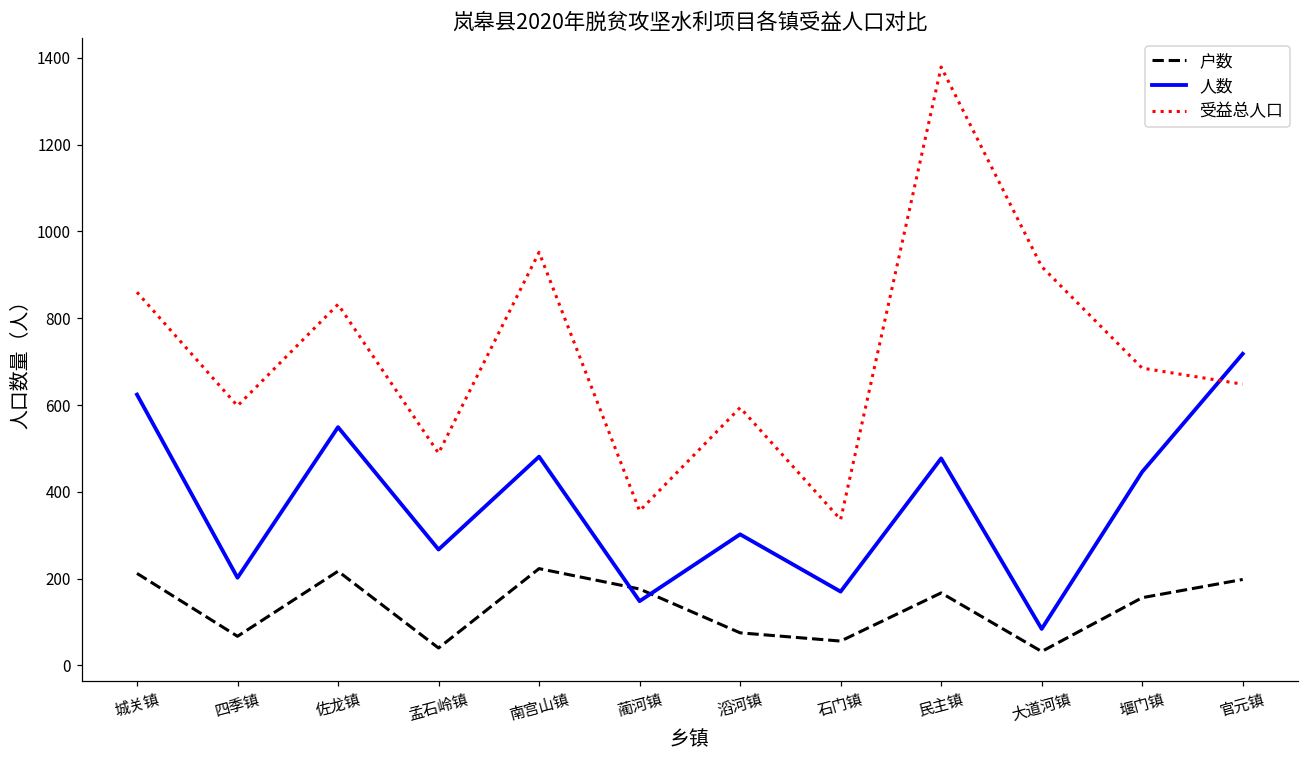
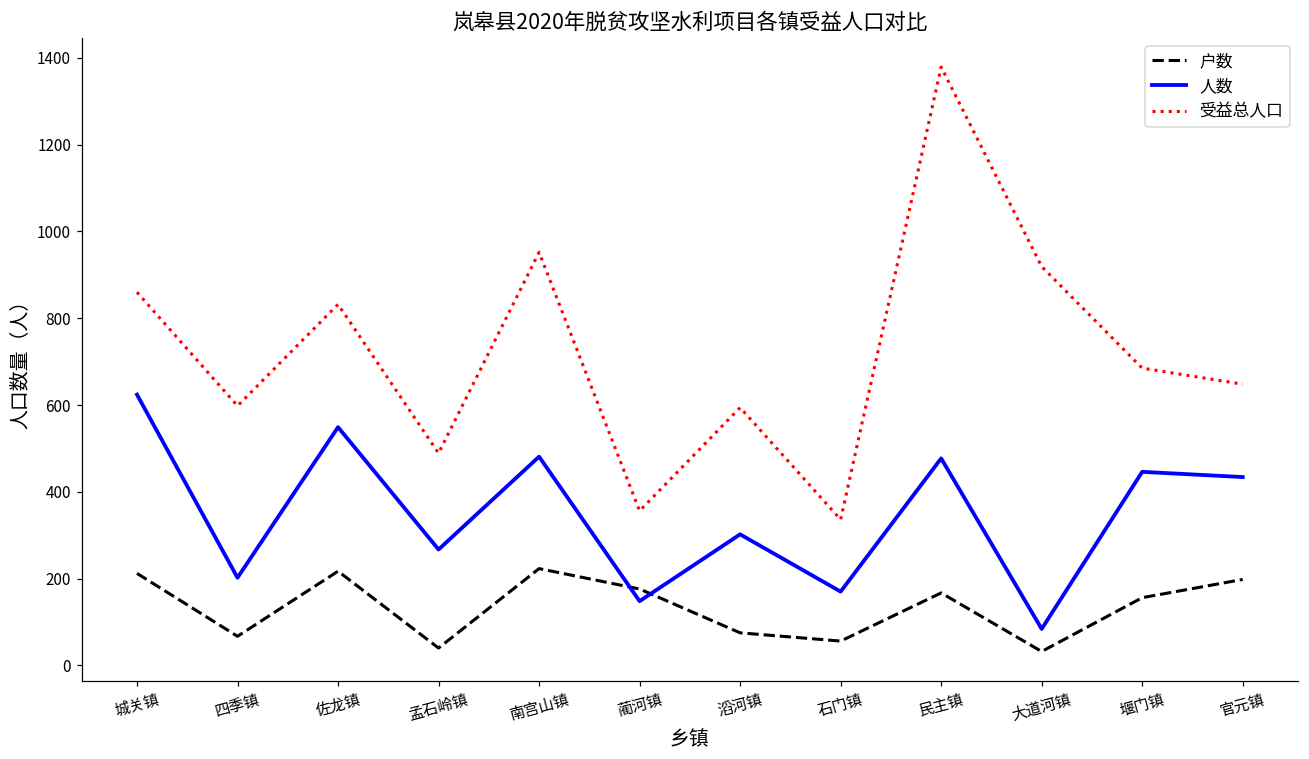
  {
    "户数": {
      "城关镇": 210,
      "四季镇": 70,
      "佐龙镇": 220,
      "孟石岭镇": 40,
      "南宫山镇": 220,
      "蔺河镇": 180,
      "滔河镇": 80,
      "石门镇": 60,
      "民主镇": 170,
      "大道河镇": 30,
      "堰门镇": 160,
      "官元镇": 200
    },
    "人数": {
      "城关镇": 620,
      "四季镇": 200,
      "佐龙镇": 550,
      "孟石岭镇": 270,
      "南宫山镇": 480,
      "蔺河镇": 150,
      "滔河镇": 300,
      "石门镇": 170,
      "民主镇": 480,
      "大道河镇": 80,
      "堰门镇": 450,
-     "官元镇": 720
+     "官元镇": 430
    },
    "受益总人口": {
      "城关镇": 860,
      "四季镇": 600,
      "佐龙镇": 830,
      "孟石岭镇": 490,
      "南宫山镇": 950,
      "蔺河镇": 360,
      "滔河镇": 590,
      "石门镇": 340,
      "民主镇": 1380,
      "大道河镇": 920,
      "堰门镇": 690,
      "官元镇": 650
    }
  }
